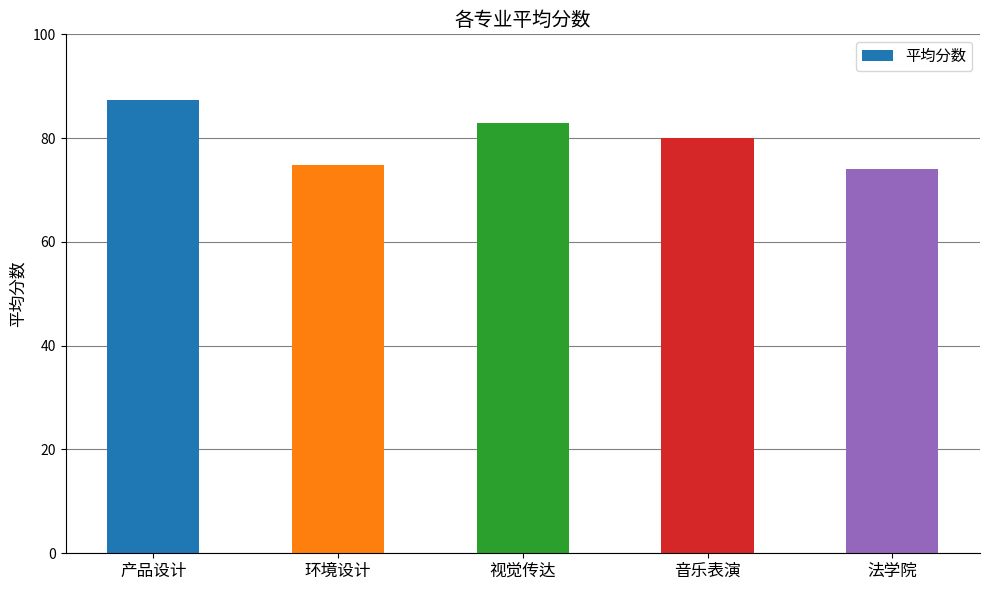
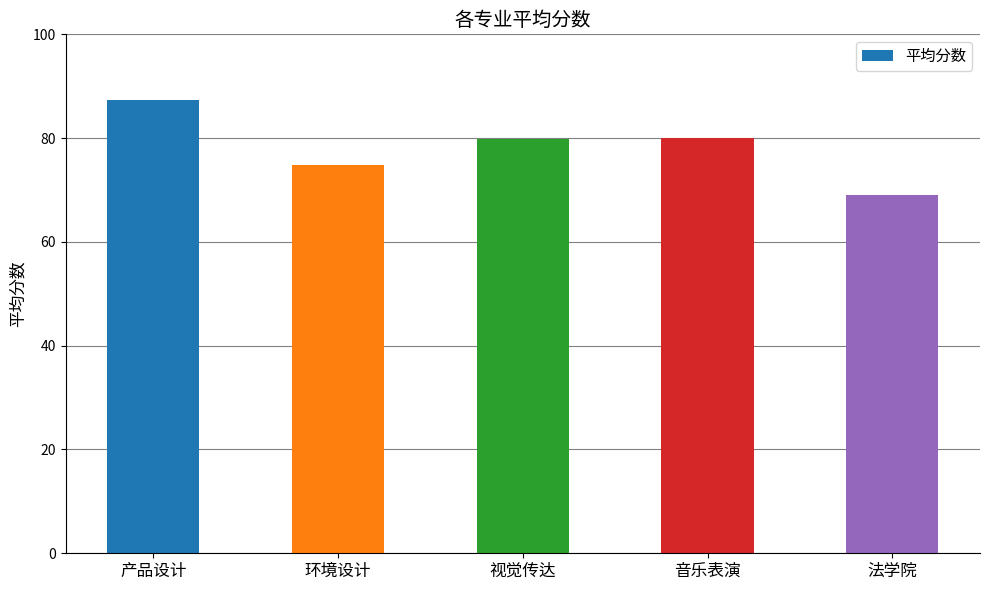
  {
    "产品设计": 87,
    "环境设计": 75,
-   "视觉传达": 83,
+   "视觉传达": 80,
    "音乐表演": 80,
-   "法学院": 74
+   "法学院": 69
  }
